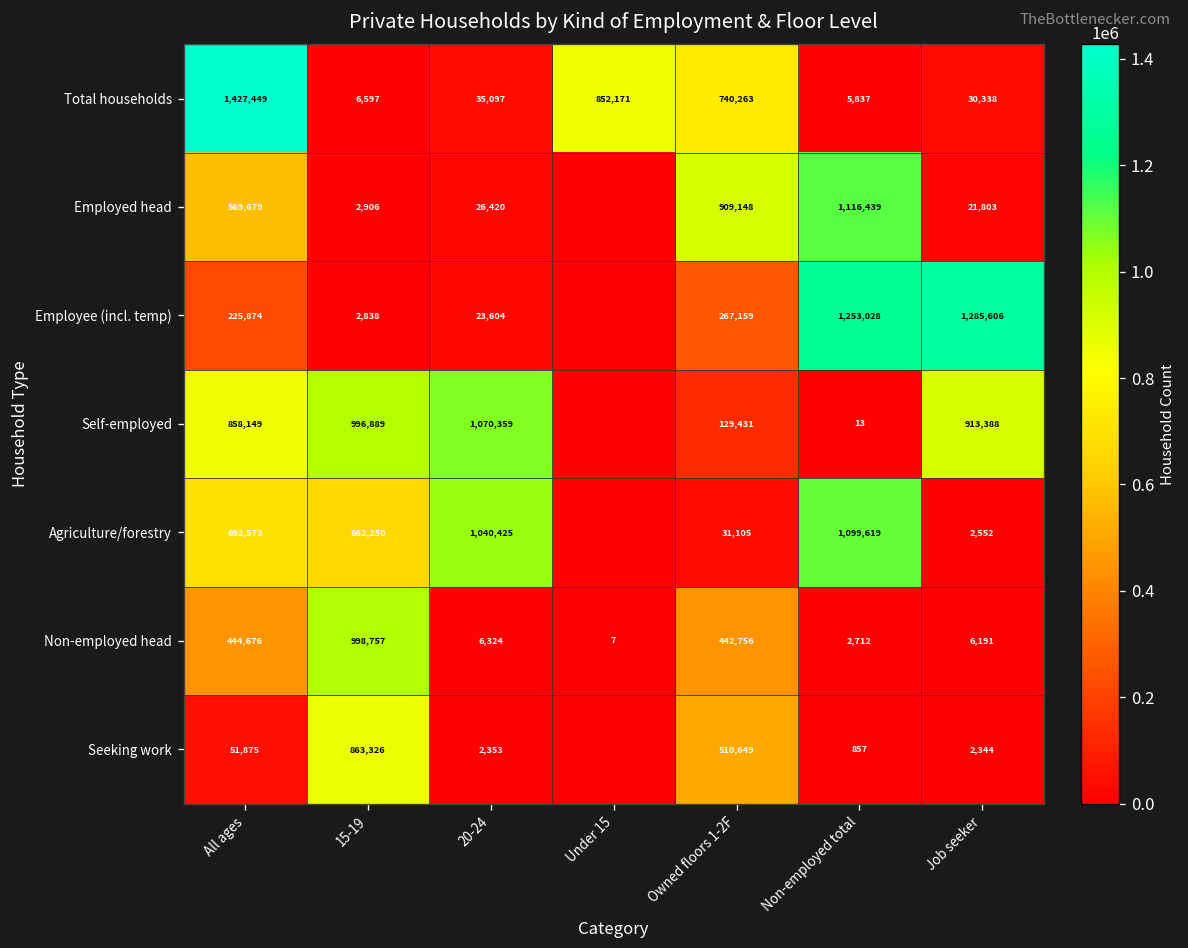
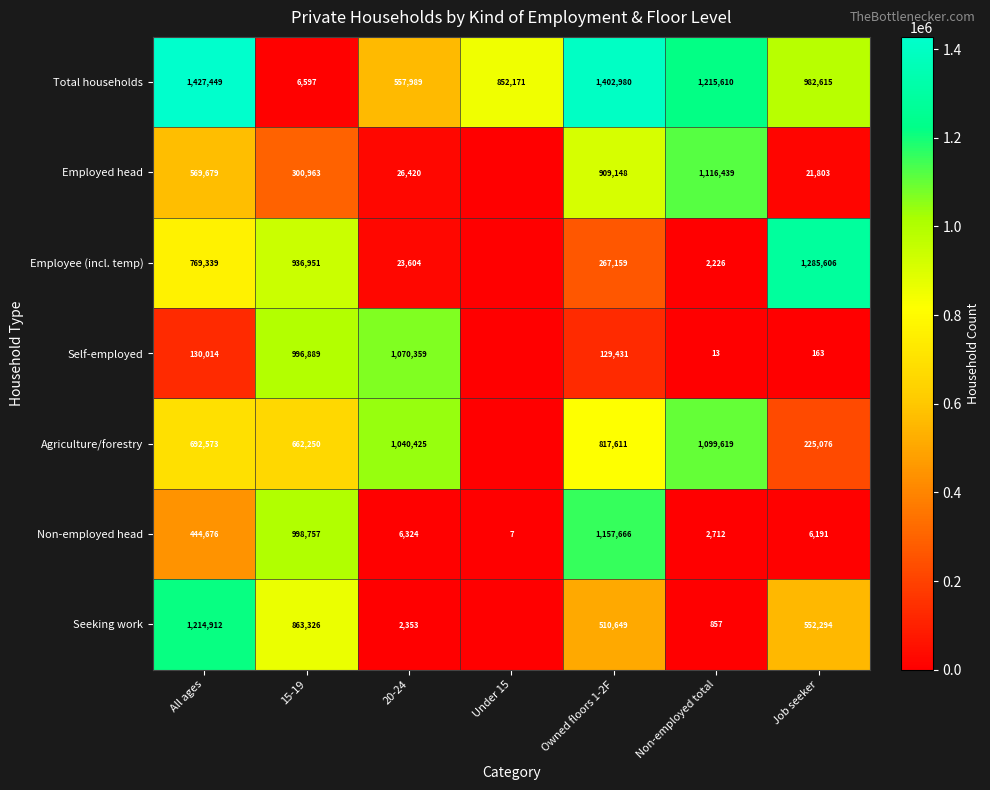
  {
    "Total households": {
      "All ages": "1,427,449",
      "15-19": "6,597",
-     "20-24": "35,097",
+     "20-24": "557,989",
      "Under 15": "852,171",
-     "Owned floors 1-2F": "740,263",
-     "Non-employed total": "5,837",
-     "Job seeker": "30,338"
+     "Owned floors 1-2F": "1,402,980",
+     "Non-employed total": "1,215,610",
+     "Job seeker": "982,615"
    },
    "Employed head": {
      "All ages": "569,679",
-     "15-19": "2,906",
+     "15-19": "300,963",
      "20-24": "26,420",
      "Owned floors 1-2F": "909,148",
      "Non-employed total": "1,116,439",
      "Job seeker": "21,803"
    },
    "Employee (incl. temp)": {
-     "All ages": "225,874",
-     "15-19": "2,838",
+     "All ages": "769,339",
+     "15-19": "936,951",
      "20-24": "23,604",
      "Owned floors 1-2F": "267,159",
-     "Non-employed total": "1,253,028",
+     "Non-employed total": "2,226",
      "Job seeker": "1,285,606"
    },
    "Self-employed": {
-     "All ages": "858,149",
+     "All ages": "130,014",
      "15-19": "996,889",
      "20-24": "1,070,359",
      "Owned floors 1-2F": "129,431",
      "Non-employed total": "13",
-     "Job seeker": "913,388"
+     "Job seeker": "163"
    },
    "Agriculture/forestry": {
      "All ages": "692,573",
      "15-19": "662,250",
      "20-24": "1,040,425",
-     "Owned floors 1-2F": "31,105",
+     "Owned floors 1-2F": "817,611",
      "Non-employed total": "1,099,619",
-     "Job seeker": "2,552"
+     "Job seeker": "225,076"
    },
    "Non-employed head": {
      "All ages": "444,676",
      "15-19": "998,757",
      "20-24": "6,324",
      "Under 15": "7",
-     "Owned floors 1-2F": "442,756",
+     "Owned floors 1-2F": "1,157,666",
      "Non-employed total": "2,712",
      "Job seeker": "6,191"
    },
    "Seeking work": {
-     "All ages": "51,875",
+     "All ages": "1,214,912",
      "15-19": "863,326",
      "20-24": "2,353",
      "Owned floors 1-2F": "510,649",
      "Non-employed total": "857",
-     "Job seeker": "2,344"
+     "Job seeker": "552,294"
    }
  }
